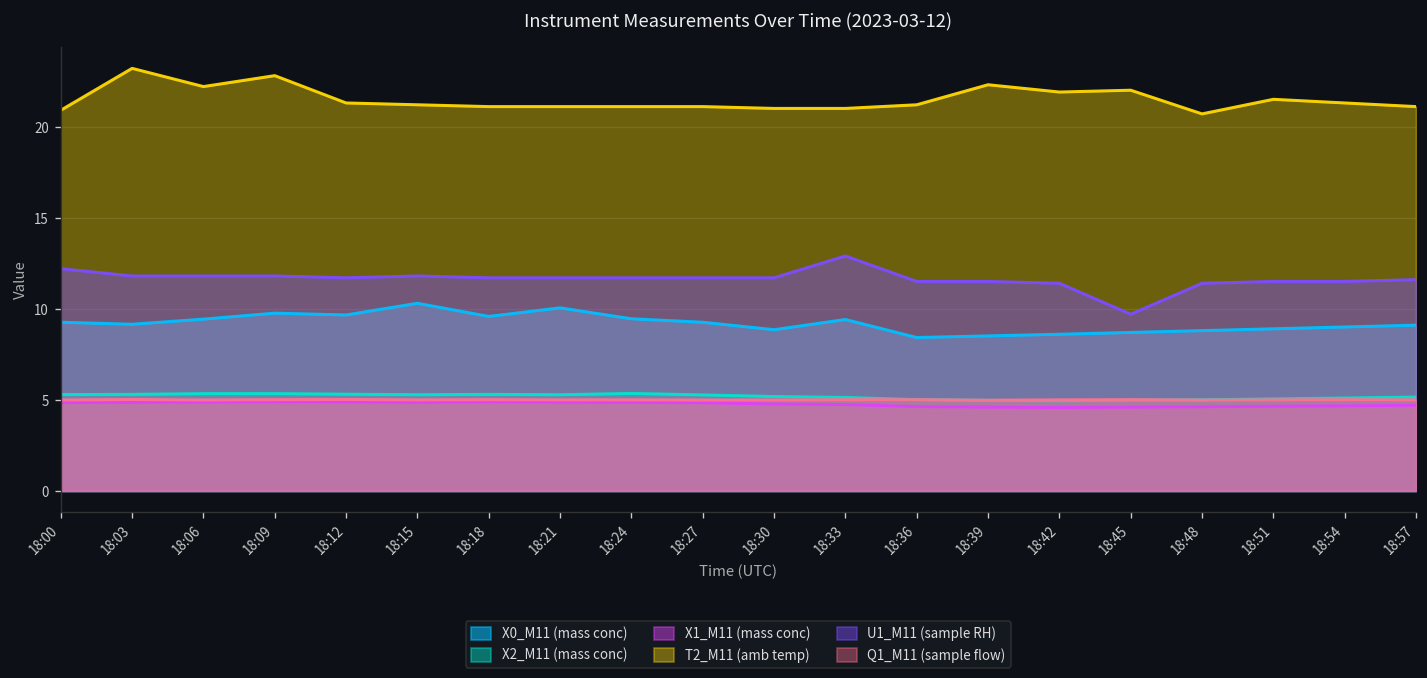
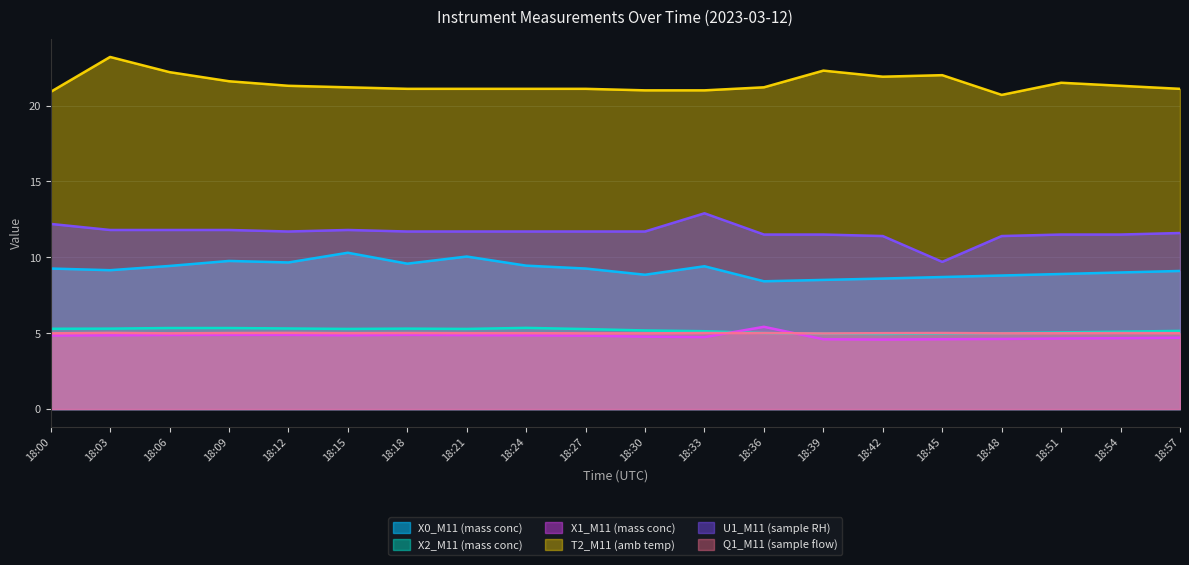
  {
    "X0_M11 (mass conc)": {
      "18:00": 9.3,
      "18:03": 9.2,
      "18:06": 9.4,
      "18:09": 9.8,
      "18:12": 9.7,
      "18:15": 10.3,
      "18:18": 9.6,
      "18:21": 10.1,
      "18:24": 9.5,
      "18:27": 9.3,
      "18:30": 8.9,
      "18:33": 9.4,
      "18:36": 8.4,
      "18:39": 8.5,
      "18:42": 8.6,
      "18:45": 8.7,
      "18:48": 8.8,
      "18:51": 8.9,
      "18:54": 9.0,
      "18:57": 9.1
    },
    "X2_M11 (mass conc)": {
      "18:00": 5.3,
      "18:03": 5.3,
      "18:06": 5.3,
      "18:09": 5.3,
      "18:12": 5.3,
      "18:15": 5.3,
      "18:18": 5.3,
      "18:21": 5.3,
      "18:24": 5.4,
      "18:27": 5.3,
      "18:30": 5.2
    },
    "X1_M11 (mass conc)": {
      "18:30": 4.8,
      "18:33": 4.7,
-     "18:36": 4.6,
+     "18:36": 5.4,
      "18:39": 4.6,
      "18:42": 4.6,
      "18:45": 4.6,
      "18:48": 4.6,
      "18:51": 4.7,
      "18:54": 4.7,
      "18:57": 4.7
    },
    "T2_M11 (amb temp)": {
      "18:00": 20.9,
      "18:03": 23.2,
      "18:06": 22.2,
-     "18:09": 22.8,
+     "18:09": 21.6,
      "18:12": 21.3,
      "18:15": 21.2,
      "18:18": 21.1,
      "18:21": 21.1,
      "18:24": 21.1,
      "18:27": 21.1,
      "18:30": 21.0,
      "18:33": 21.0,
      "18:36": 21.2,
      "18:39": 22.3,
      "18:42": 21.9,
      "18:45": 22.0,
      "18:48": 20.7,
      "18:51": 21.5,
      "18:54": 21.3,
      "18:57": 21.1
    },
    "U1_M11 (sample RH)": {
      "18:00": 12.2,
      "18:03": 11.8,
      "18:06": 11.8,
      "18:09": 11.8,
      "18:12": 11.7,
      "18:15": 11.8,
      "18:18": 11.7,
      "18:21": 11.7,
      "18:24": 11.7,
      "18:27": 11.7,
      "18:30": 11.7,
      "18:33": 12.9,
      "18:36": 11.5,
      "18:39": 11.5,
      "18:42": 11.4,
      "18:45": 9.7,
      "18:48": 11.4,
      "18:51": 11.5,
      "18:54": 11.5,
      "18:57": 11.6
    },
    "Q1_M11 (sample flow)": {
      "18:30": 5.0
    }
  }
